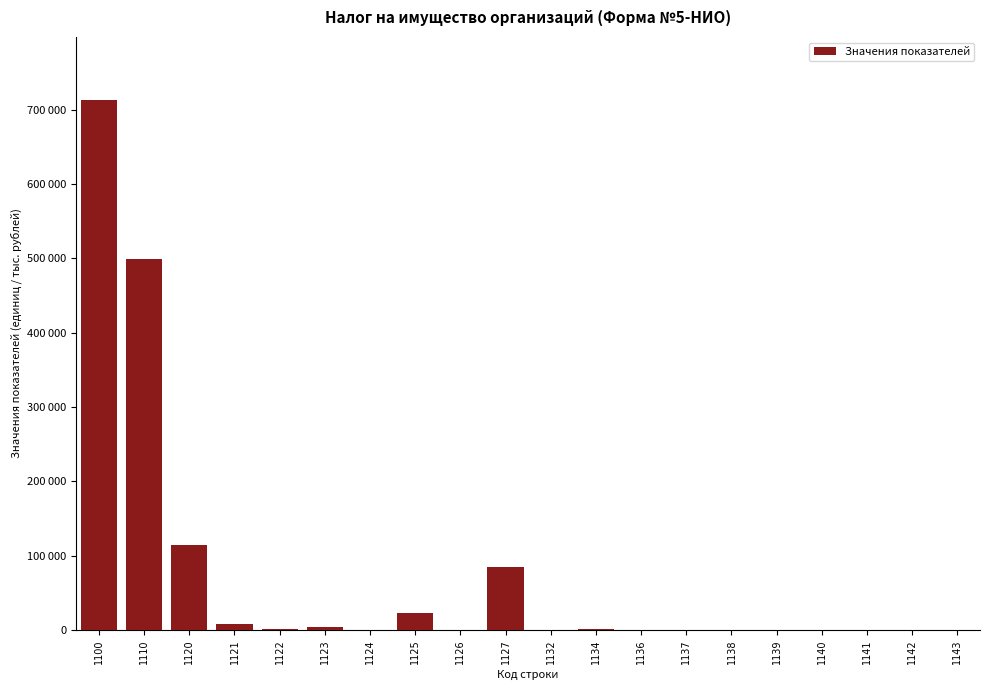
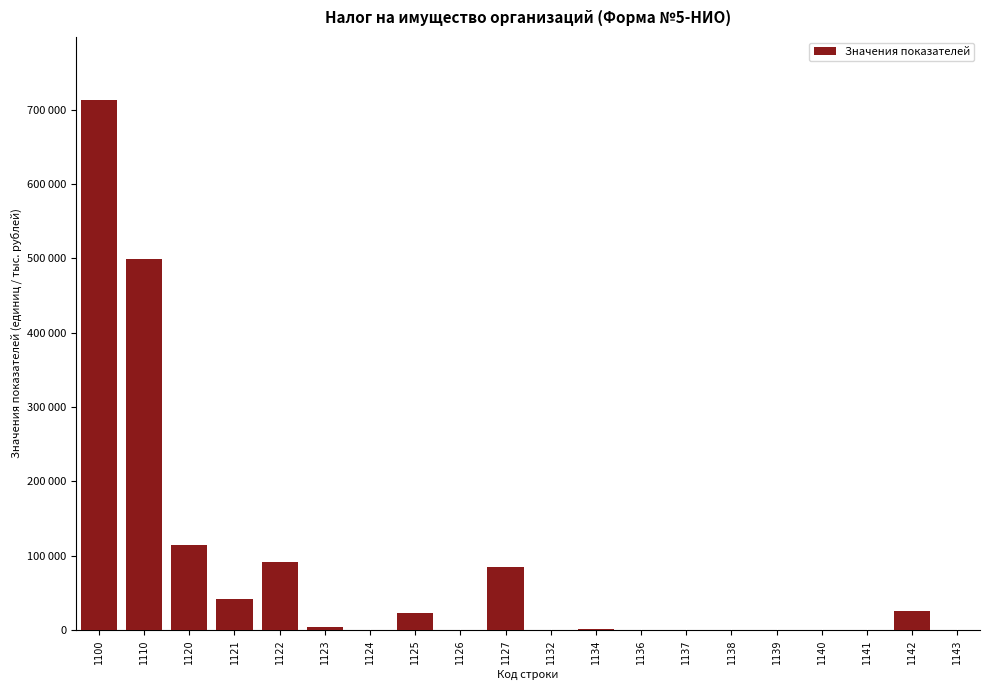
  {
    "1100": 710000,
    "1110": 500000,
    "1120": 110000,
-   "1121": 10000,
-   "1122": 0,
+   "1121": 40000,
+   "1122": 90000,
    "1123": 0,
    "1125": 20000,
    "1127": 80000,
-   "1142": 0
+   "1142": 30000
  }
